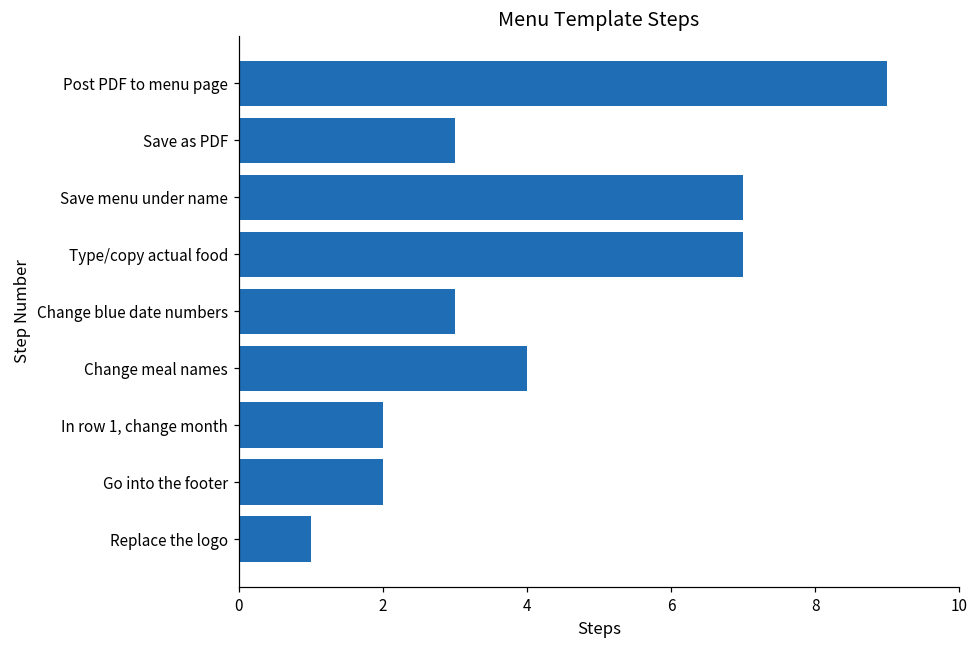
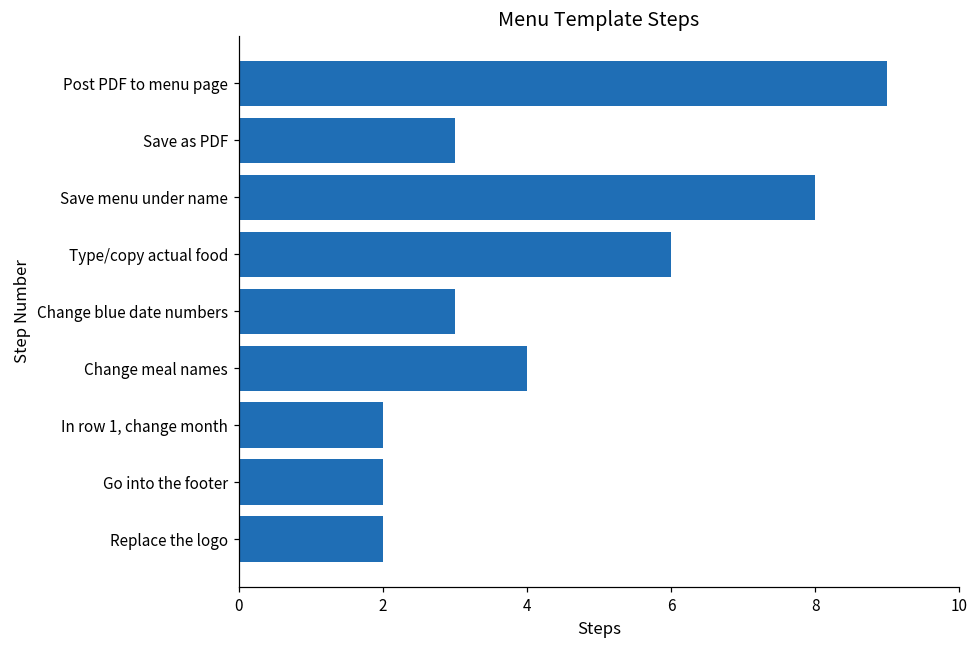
  {
    "Post PDF to menu page": 9,
    "Save as PDF": 3,
-   "Save menu under name": 7,
-   "Type/copy actual food": 7,
+   "Save menu under name": 8,
+   "Type/copy actual food": 6,
    "Change blue date numbers": 3,
    "Change meal names": 4,
    "In row 1, change month": 2,
    "Go into the footer": 2,
-   "Replace the logo": 1
+   "Replace the logo": 2
  }
